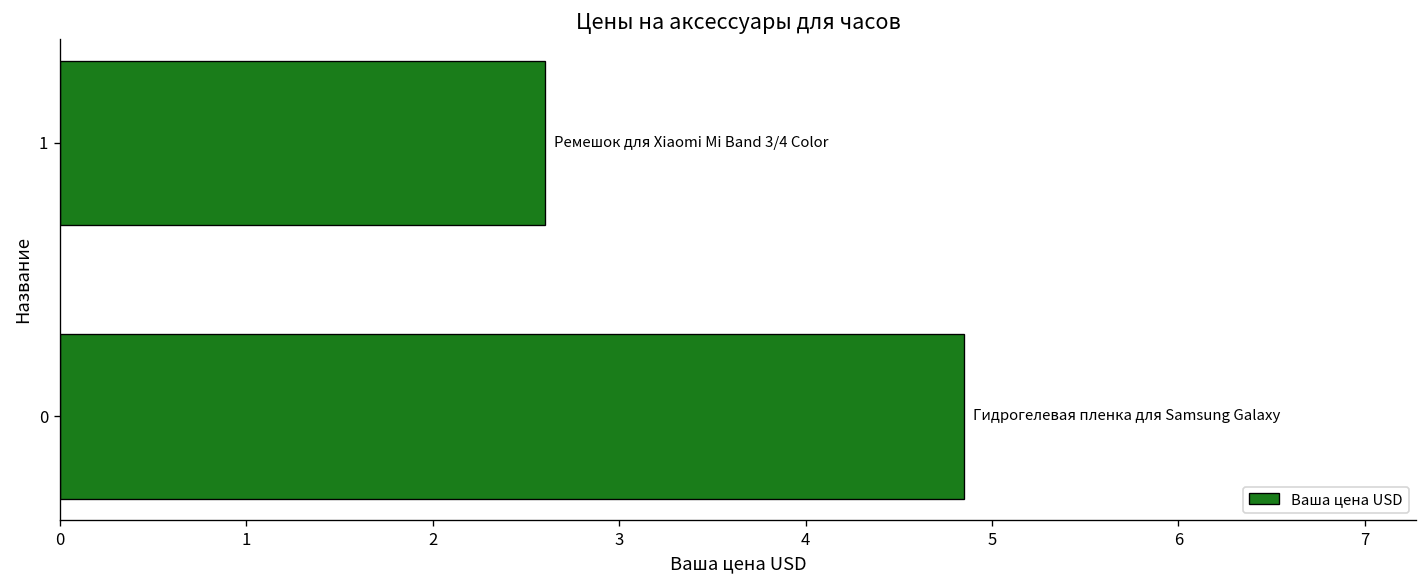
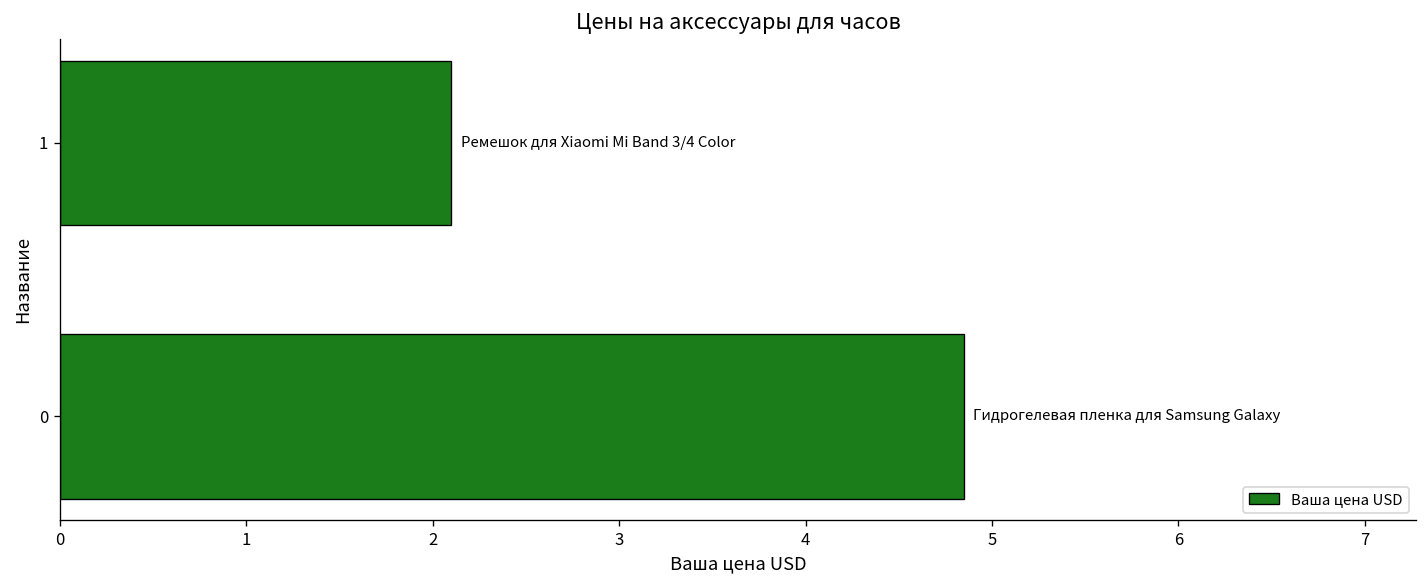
  {
-   "1": 2.6,
+   "1": 2.1,
    "0": 4.85
  }
